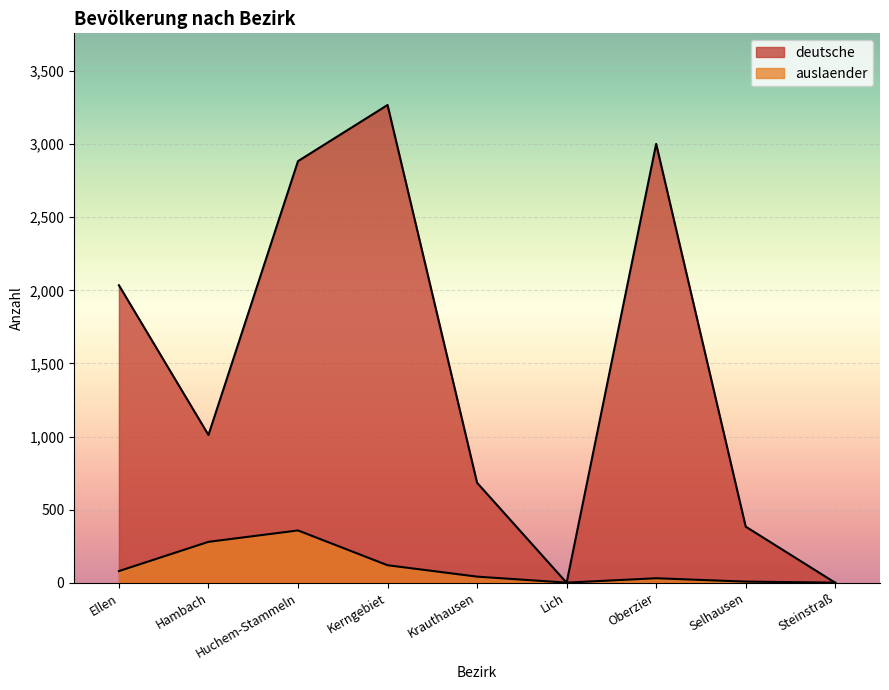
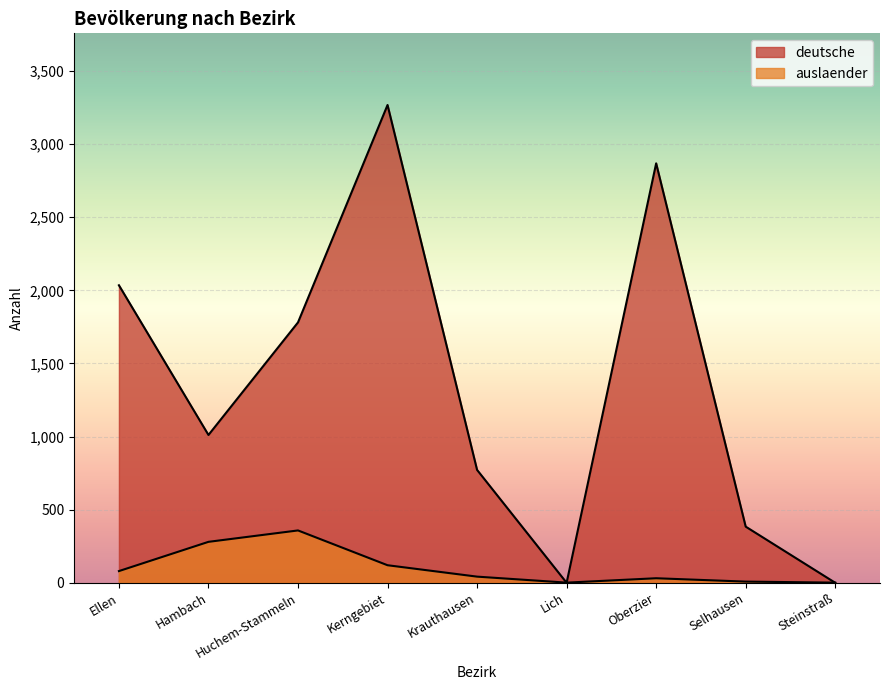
  {
    "deutsche": {
      "Ellen": "2,040",
      "Hambach": "1,010",
-     "Huchem-Stammeln": "2,880",
+     "Huchem-Stammeln": "1,780",
      "Kerngebiet": "3,270",
-     "Krauthausen": "680",
-     "Oberzier": "3,000",
+     "Krauthausen": "770",
+     "Oberzier": "2,870",
      "Selhausen": "380"
    },
    "auslaender": {
      "Ellen": "80",
      "Hambach": "280",
      "Huchem-Stammeln": "360",
      "Kerngebiet": "120",
      "Krauthausen": "40",
      "Oberzier": "30",
      "Selhausen": "10"
    }
  }
